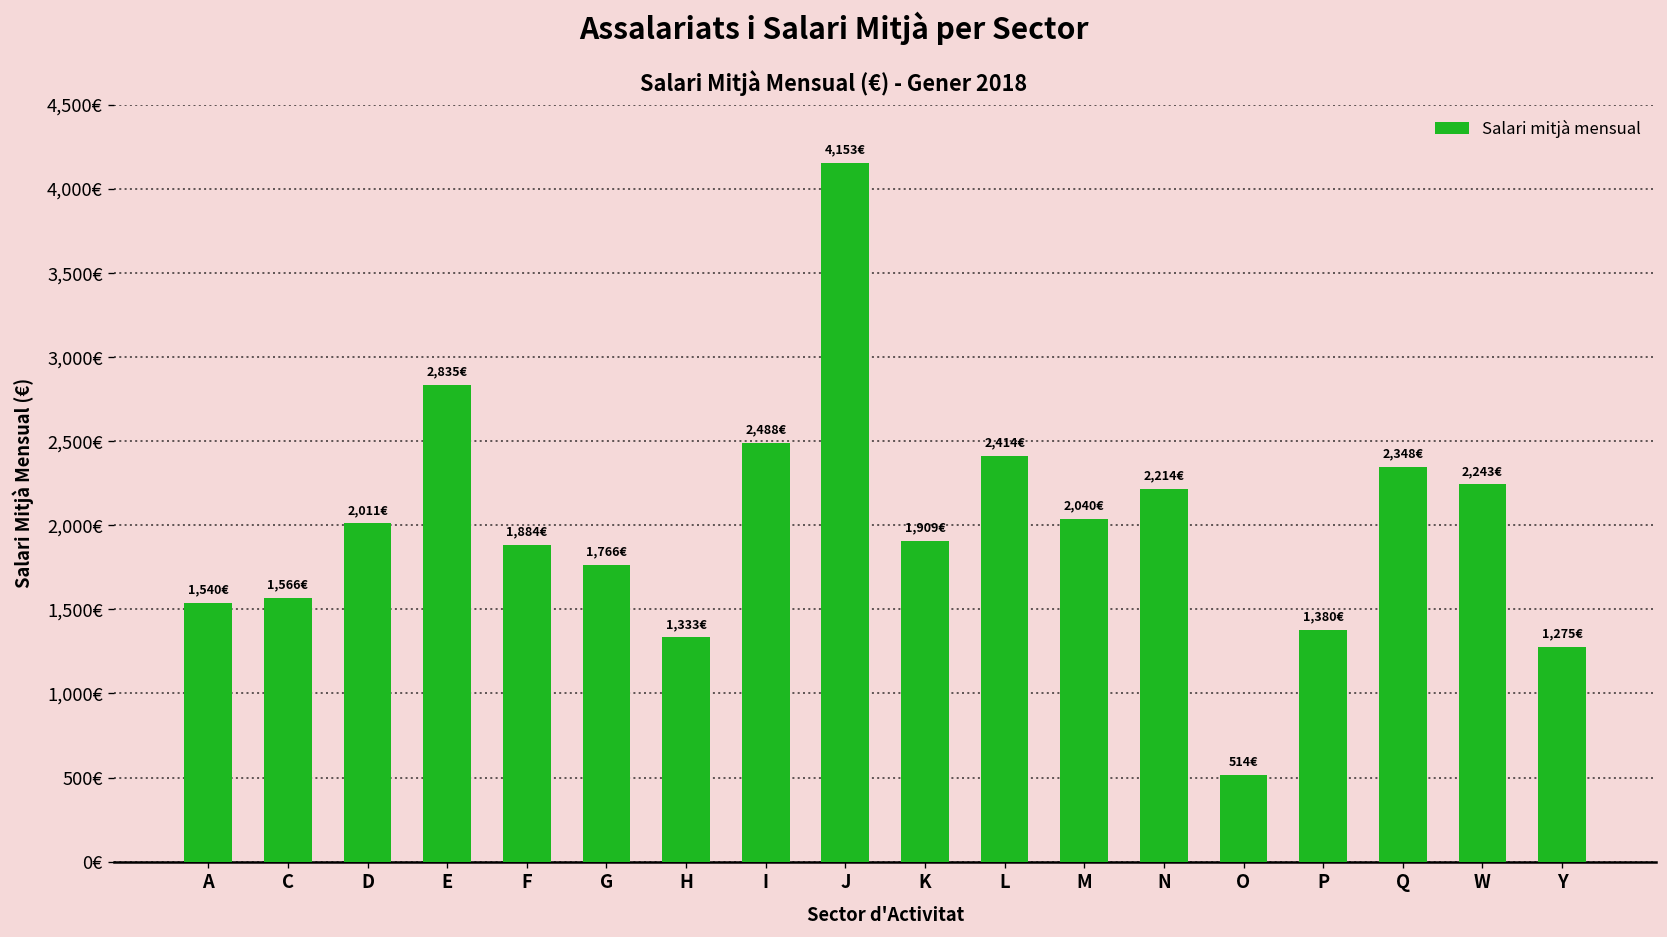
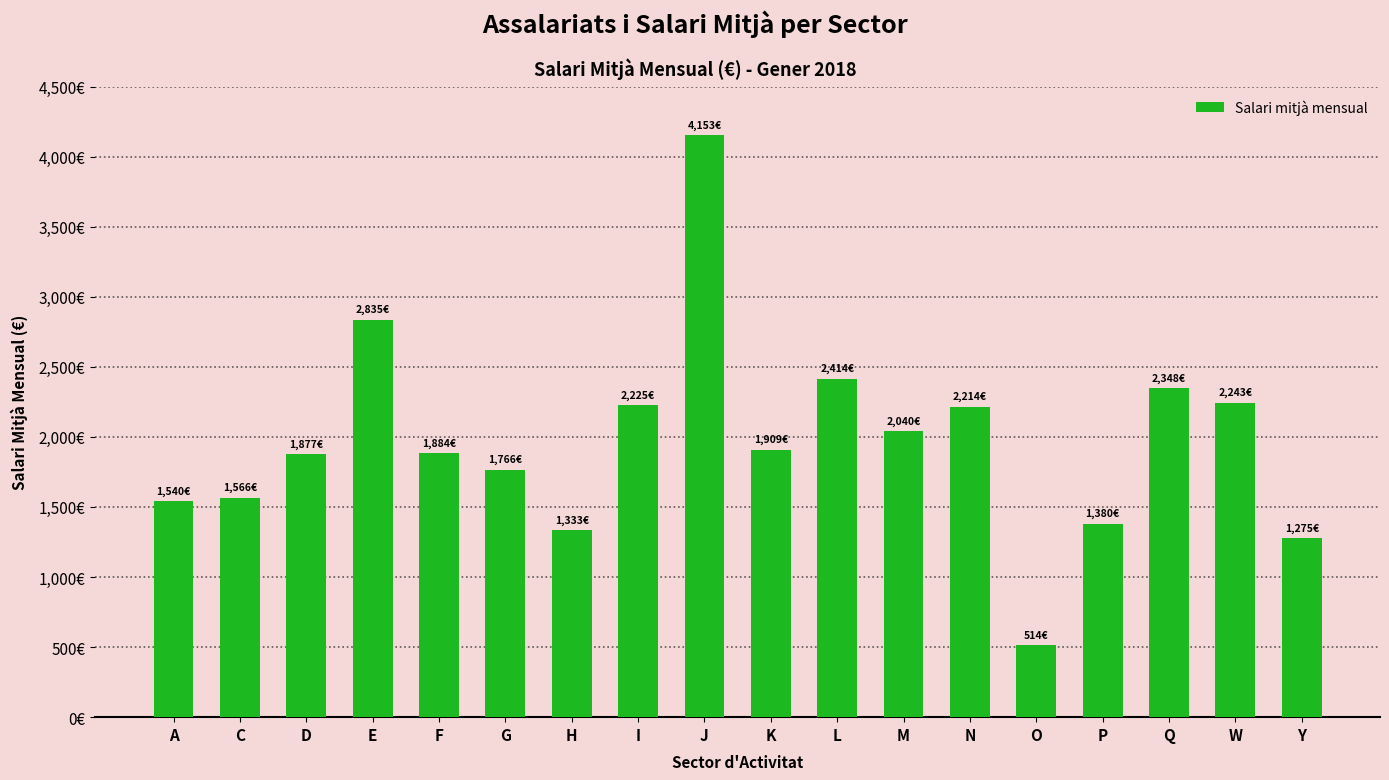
  {
    "A": "1,540€",
    "C": "1,566€",
-   "D": "2,011€",
+   "D": "1,877€",
    "E": "2,835€",
    "F": "1,884€",
    "G": "1,766€",
    "H": "1,333€",
-   "I": "2,488€",
+   "I": "2,225€",
    "J": "4,153€",
    "K": "1,909€",
    "L": "2,414€",
    "M": "2,040€",
    "N": "2,214€",
    "O": "514€",
    "P": "1,380€",
    "Q": "2,348€",
    "W": "2,243€",
    "Y": "1,275€"
  }
